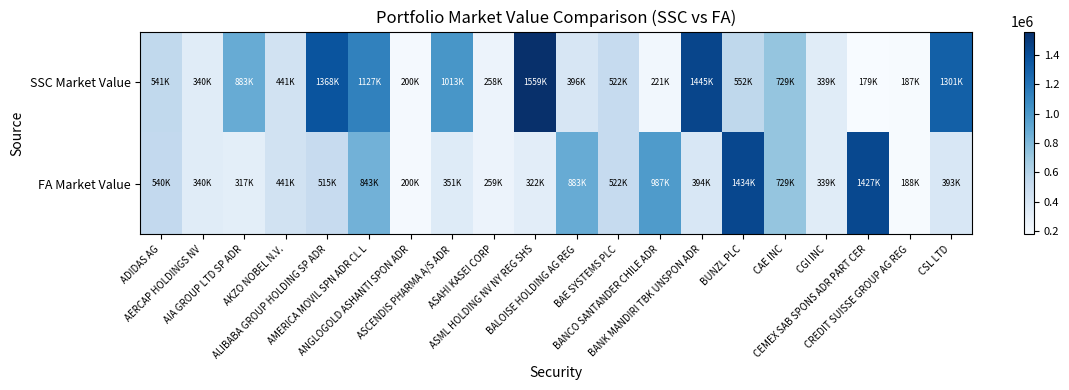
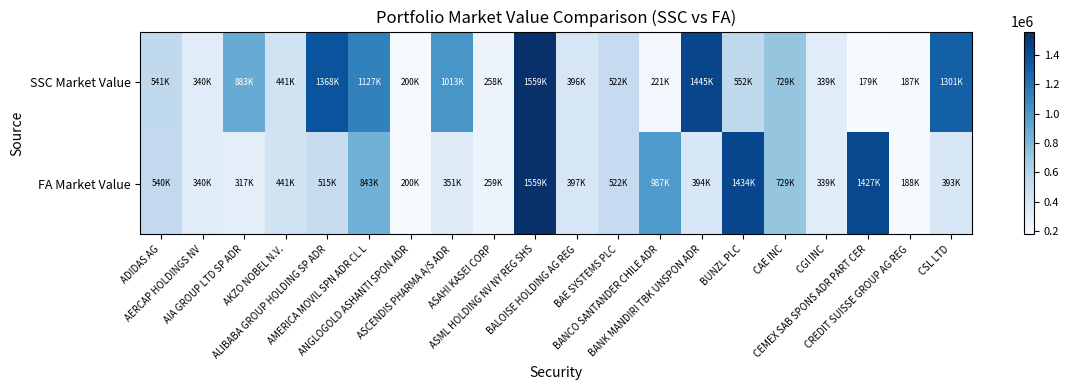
  {
    "SSC Market Value": {
      "ADIDAS AG": "541K",
      "AERCAP HOLDINGS NV": "340K",
      "AIA GROUP LTD SP ADR": "883K",
      "AKZO NOBEL N.V.": "441K",
      "ALIBABA GROUP HOLDING SP ADR": "1368K",
      "AMERICA MOVIL SPN ADR CL L": "1127K",
      "ANGLOGOLD ASHANTI SPON ADR": "200K",
      "ASCENDIS PHARMA A/S ADR": "1013K",
      "ASAHI KASEI CORP": "258K",
      "ASML HOLDING NV NY REG SHS": "1559K",
      "BALOISE HOLDING AG REG": "396K",
      "BAE SYSTEMS PLC": "522K",
      "BANCO SANTANDER CHILE ADR": "221K",
      "BANK MANDIRI TBK UNSPON ADR": "1445K",
      "BUNZL PLC": "552K",
      "CAE INC": "729K",
      "CGI INC": "339K",
      "CEMEX SAB SPONS ADR PART CER": "179K",
      "CREDIT SUISSE GROUP AG REG": "187K",
      "CSL LTD": "1301K"
    },
    "FA Market Value": {
      "ADIDAS AG": "540K",
      "AERCAP HOLDINGS NV": "340K",
      "AIA GROUP LTD SP ADR": "317K",
      "AKZO NOBEL N.V.": "441K",
      "ALIBABA GROUP HOLDING SP ADR": "515K",
      "AMERICA MOVIL SPN ADR CL L": "843K",
      "ANGLOGOLD ASHANTI SPON ADR": "200K",
      "ASCENDIS PHARMA A/S ADR": "351K",
      "ASAHI KASEI CORP": "259K",
-     "ASML HOLDING NV NY REG SHS": "322K",
-     "BALOISE HOLDING AG REG": "883K",
+     "ASML HOLDING NV NY REG SHS": "1559K",
+     "BALOISE HOLDING AG REG": "397K",
      "BAE SYSTEMS PLC": "522K",
      "BANCO SANTANDER CHILE ADR": "987K",
      "BANK MANDIRI TBK UNSPON ADR": "394K",
      "BUNZL PLC": "1434K",
      "CAE INC": "729K",
      "CGI INC": "339K",
      "CEMEX SAB SPONS ADR PART CER": "1427K",
      "CREDIT SUISSE GROUP AG REG": "188K",
      "CSL LTD": "393K"
    }
  }
